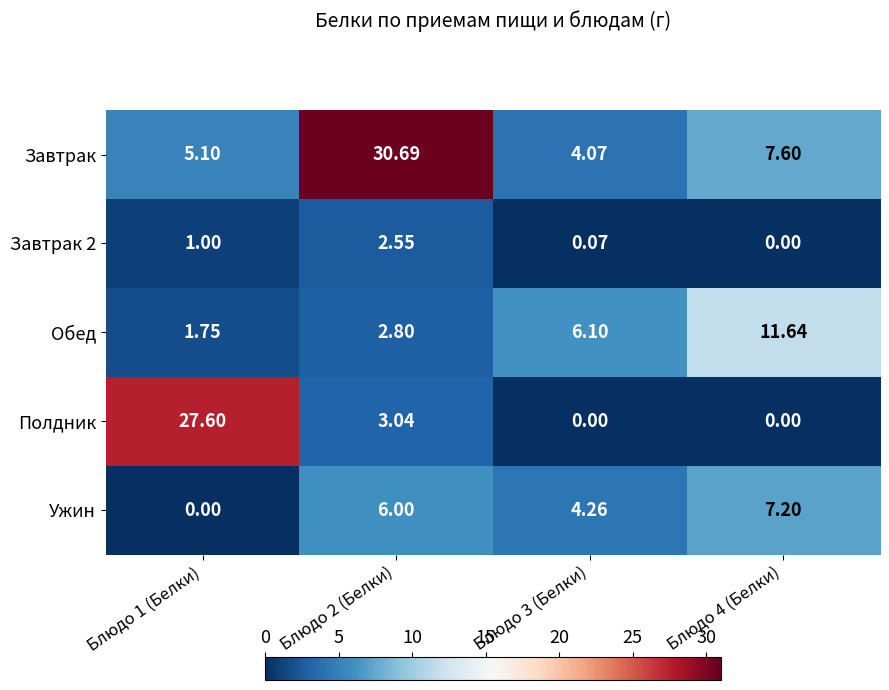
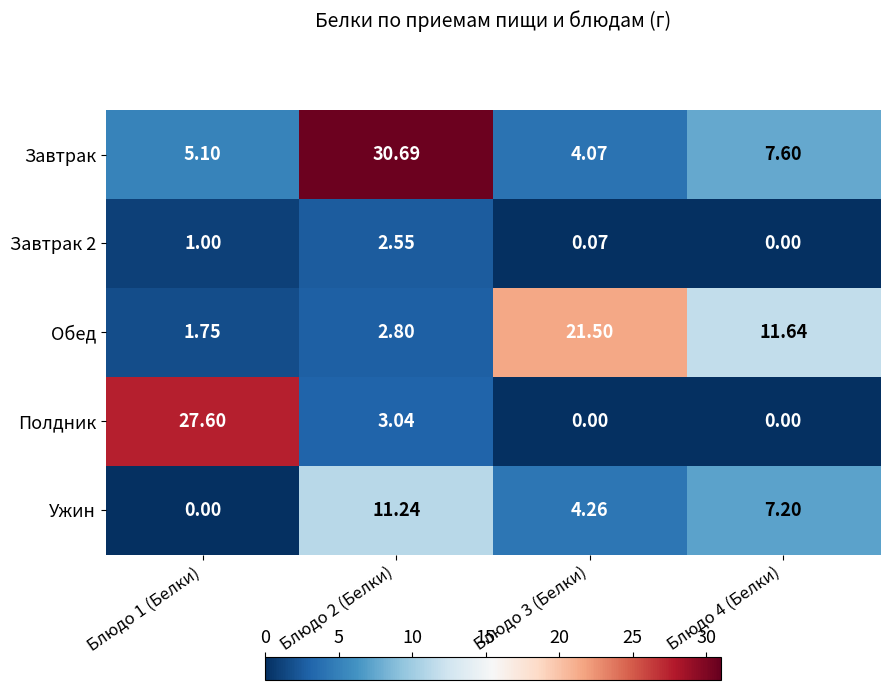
  {
    "Завтрак": {
      "Блюдо 1 (Белки)": 5.10,
      "Блюдо 2 (Белки)": 30.69,
      "Блюдо 3 (Белки)": 4.07,
      "Блюдо 4 (Белки)": 7.60
    },
    "Завтрак 2": {
      "Блюдо 1 (Белки)": 1.00,
      "Блюдо 2 (Белки)": 2.55,
      "Блюдо 3 (Белки)": 0.07,
      "Блюдо 4 (Белки)": 0.00
    },
    "Обед": {
      "Блюдо 1 (Белки)": 1.75,
      "Блюдо 2 (Белки)": 2.80,
-     "Блюдо 3 (Белки)": 6.10,
+     "Блюдо 3 (Белки)": 21.50,
      "Блюдо 4 (Белки)": 11.64
    },
    "Полдник": {
      "Блюдо 1 (Белки)": 27.60,
      "Блюдо 2 (Белки)": 3.04,
      "Блюдо 3 (Белки)": 0.00,
      "Блюдо 4 (Белки)": 0.00
    },
    "Ужин": {
      "Блюдо 1 (Белки)": 0.00,
-     "Блюдо 2 (Белки)": 6.00,
+     "Блюдо 2 (Белки)": 11.24,
      "Блюдо 3 (Белки)": 4.26,
      "Блюдо 4 (Белки)": 7.20
    }
  }
